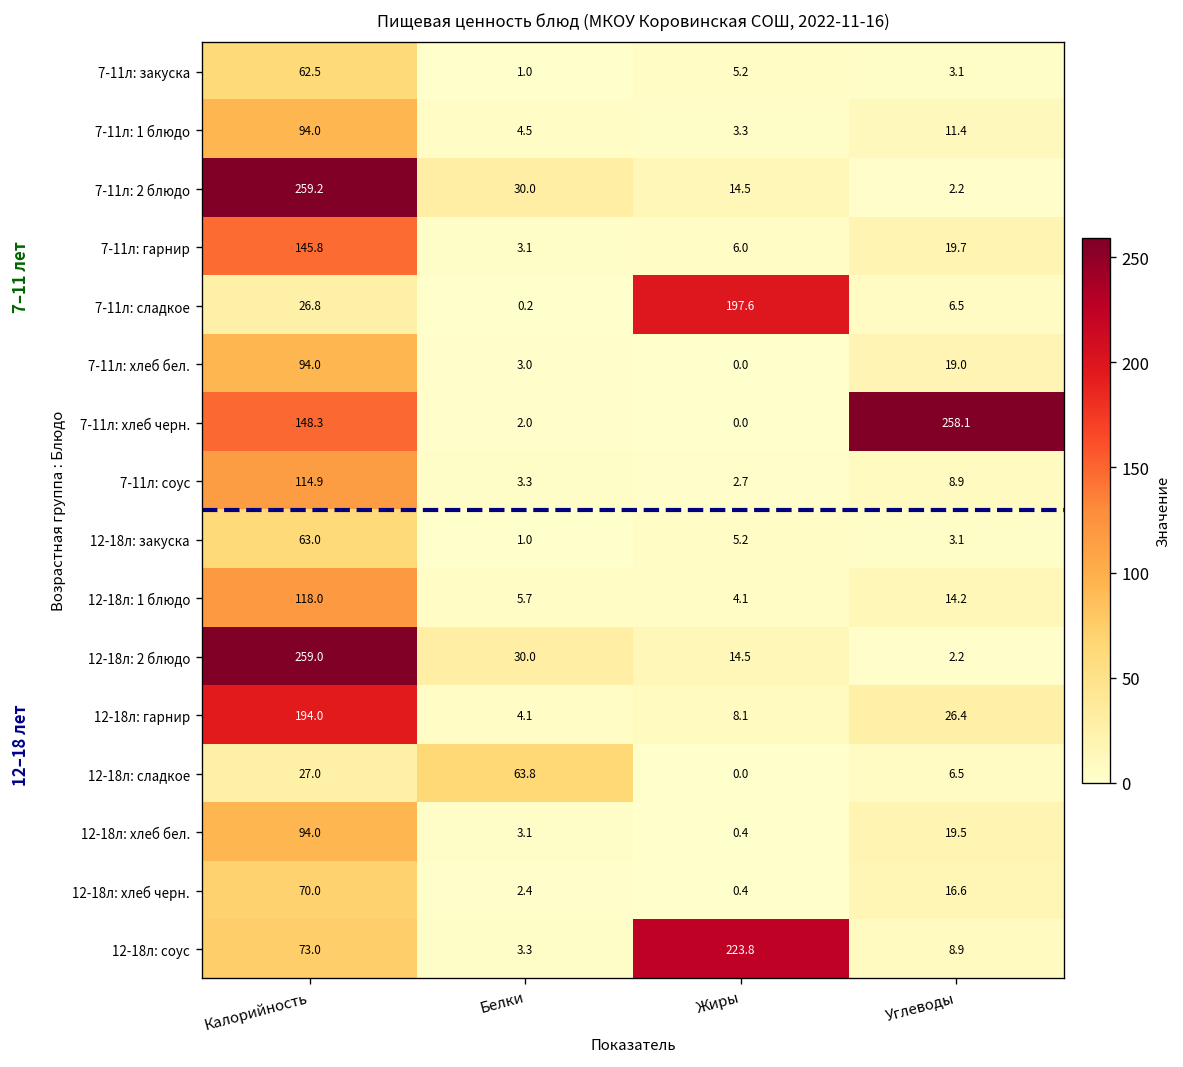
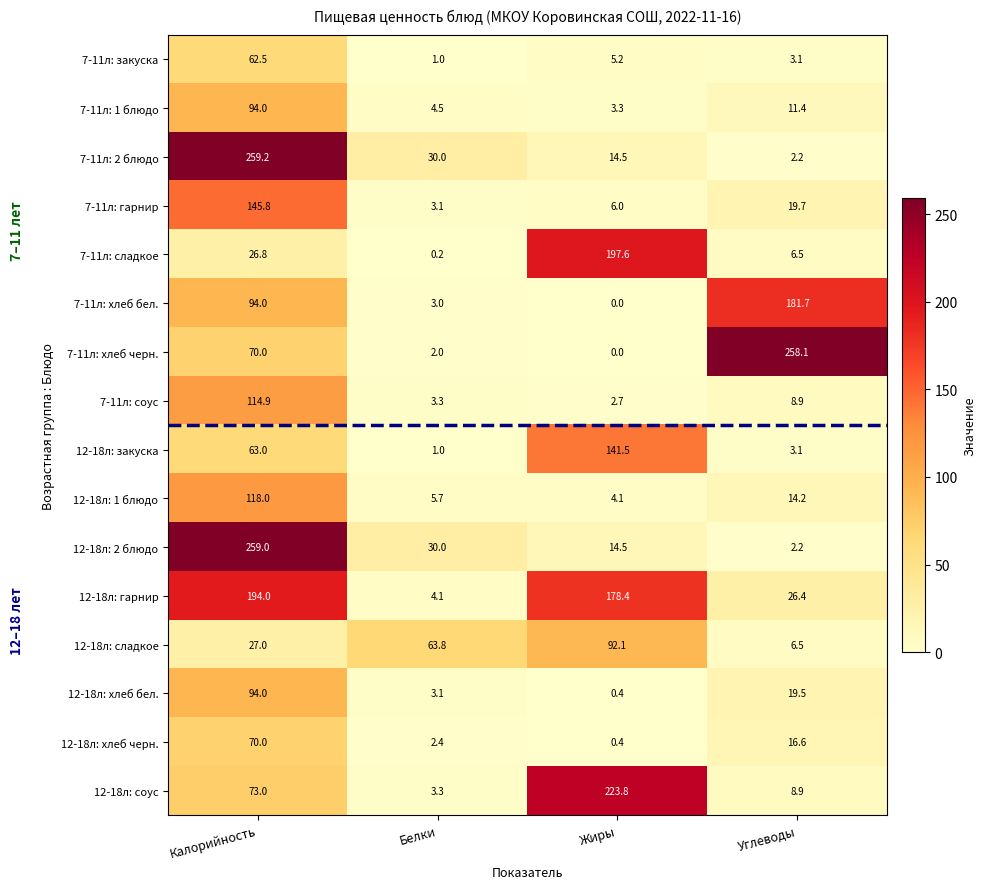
  {
    "7-11л: закуска": {
      "Калорийность": 62.5,
      "Белки": 1.0,
      "Жиры": 5.2,
      "Углеводы": 3.1
    },
    "7-11л: 1 блюдо": {
      "Калорийность": 94.0,
      "Белки": 4.5,
      "Жиры": 3.3,
      "Углеводы": 11.4
    },
    "7-11л: 2 блюдо": {
      "Калорийность": 259.2,
      "Белки": 30.0,
      "Жиры": 14.5,
      "Углеводы": 2.2
    },
    "7-11л: гарнир": {
      "Калорийность": 145.8,
      "Белки": 3.1,
      "Жиры": 6.0,
      "Углеводы": 19.7
    },
    "7-11л: сладкое": {
      "Калорийность": 26.8,
      "Белки": 0.2,
      "Жиры": 197.6,
      "Углеводы": 6.5
    },
    "7-11л: хлеб бел.": {
      "Калорийность": 94.0,
      "Белки": 3.0,
      "Жиры": 0.0,
-     "Углеводы": 19.0
+     "Углеводы": 181.7
    },
    "7-11л: хлеб черн.": {
-     "Калорийность": 148.3,
+     "Калорийность": 70.0,
      "Белки": 2.0,
      "Жиры": 0.0,
      "Углеводы": 258.1
    },
    "7-11л: соус": {
      "Калорийность": 114.9,
      "Белки": 3.3,
      "Жиры": 2.7,
      "Углеводы": 8.9
    },
    "12-18л: закуска": {
      "Калорийность": 63.0,
      "Белки": 1.0,
-     "Жиры": 5.2,
+     "Жиры": 141.5,
      "Углеводы": 3.1
    },
    "12-18л: 1 блюдо": {
      "Калорийность": 118.0,
      "Белки": 5.7,
      "Жиры": 4.1,
      "Углеводы": 14.2
    },
    "12-18л: 2 блюдо": {
      "Калорийность": 259.0,
      "Белки": 30.0,
      "Жиры": 14.5,
      "Углеводы": 2.2
    },
    "12-18л: гарнир": {
      "Калорийность": 194.0,
      "Белки": 4.1,
-     "Жиры": 8.1,
+     "Жиры": 178.4,
      "Углеводы": 26.4
    },
    "12-18л: сладкое": {
      "Калорийность": 27.0,
      "Белки": 63.8,
-     "Жиры": 0.0,
+     "Жиры": 92.1,
      "Углеводы": 6.5
    },
    "12-18л: хлеб бел.": {
      "Калорийность": 94.0,
      "Белки": 3.1,
      "Жиры": 0.4,
      "Углеводы": 19.5
    },
    "12-18л: хлеб черн.": {
      "Калорийность": 70.0,
      "Белки": 2.4,
      "Жиры": 0.4,
      "Углеводы": 16.6
    },
    "12-18л: соус": {
      "Калорийность": 73.0,
      "Белки": 3.3,
      "Жиры": 223.8,
      "Углеводы": 8.9
    }
  }
